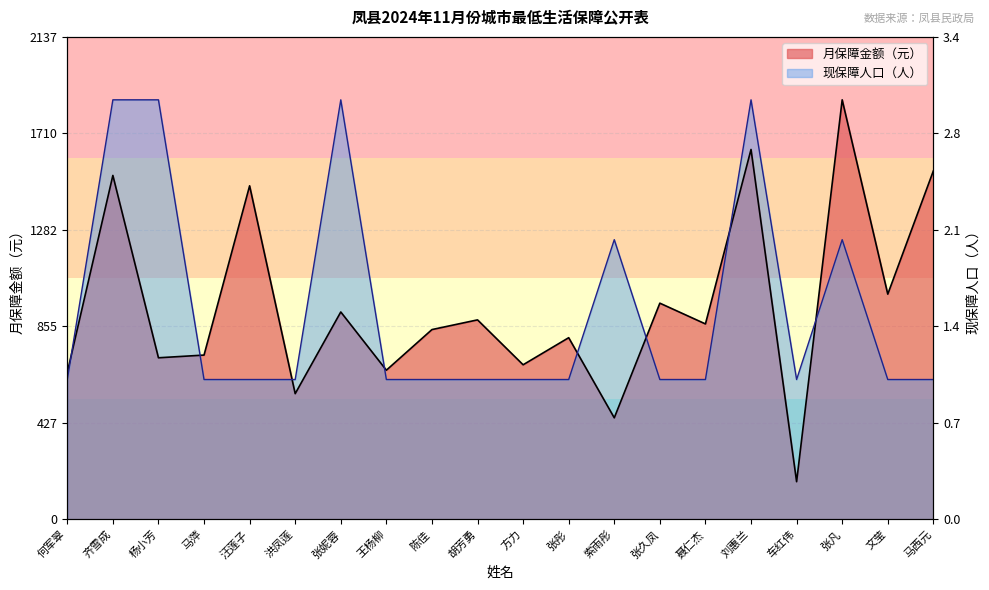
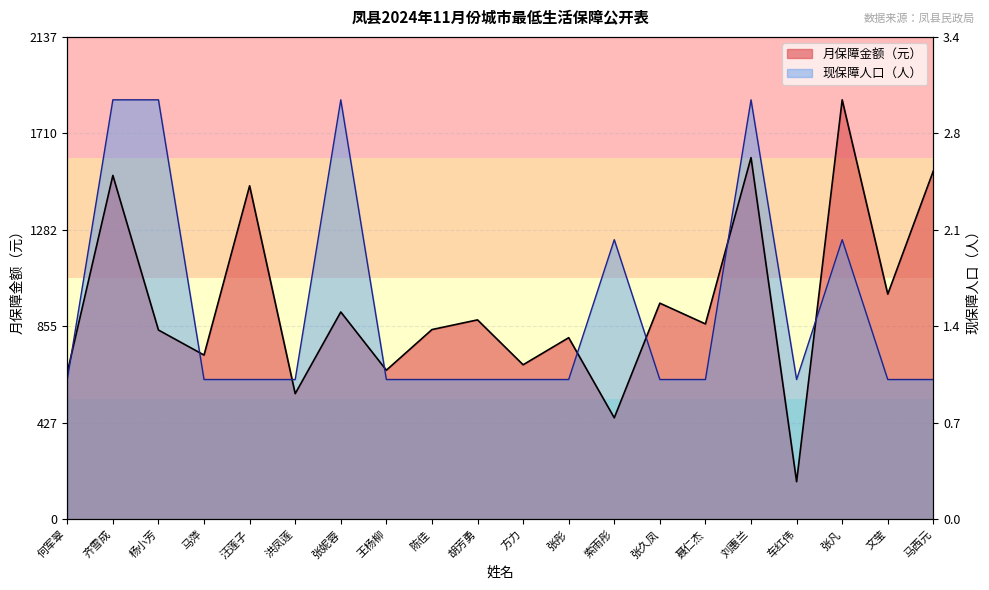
  {
    "月保障金额（元）": {
      "何军翠": 650,
      "齐雪成": 1520,
-     "杨小芳": 720,
+     "杨小芳": 840,
      "马萍": 730,
      "汪莲子": 1480,
      "洪凤莲": 560,
      "张妮蓉": 920,
      "王杨柳": 660,
      "陈佳": 840,
      "胡芳勇": 880,
      "方力": 690,
      "张彤": 810,
      "索雨彤": 450,
      "张久凤": 960,
      "聂仁杰": 870,
-     "刘惠兰": 1640,
+     "刘惠兰": 1600,
      "车红伟": 170,
      "张凡": 1860,
      "文莹": 1000,
      "马西元": 1540
    },
    "现保障人口（人）": {
      "何军翠": 620,
      "齐雪成": 1860,
      "杨小芳": 1860,
      "马萍": 620,
      "汪莲子": 620,
      "洪凤莲": 620,
      "张妮蓉": 1860,
      "王杨柳": 620,
      "陈佳": 620,
      "胡芳勇": 620,
      "方力": 620,
      "张彤": 620,
      "索雨彤": 1240,
      "张久凤": 620,
      "聂仁杰": 620,
      "刘惠兰": 1860,
      "车红伟": 620,
      "张凡": 1240,
      "文莹": 620,
      "马西元": 620
    }
  }
